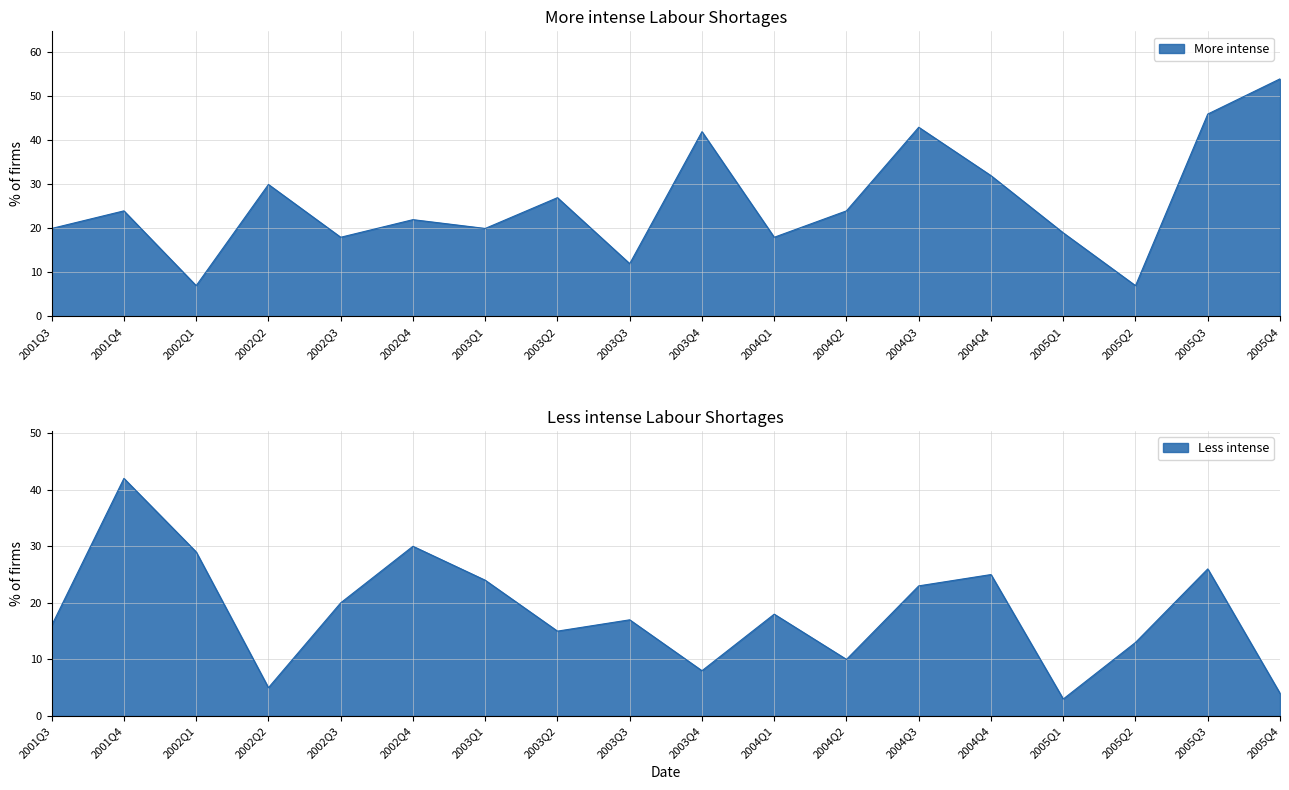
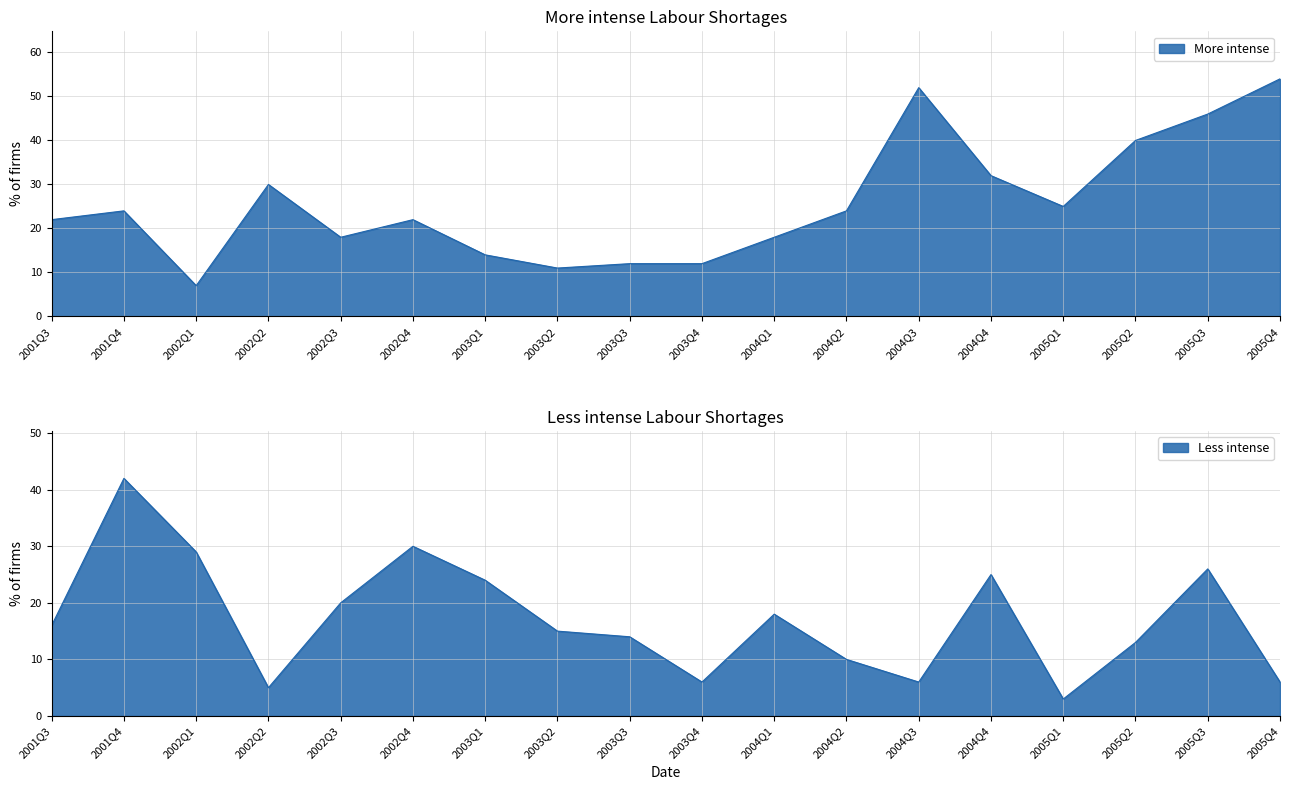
  {
    "More intense Labour Shortages": {
-     "2001Q3": 20,
+     "2001Q3": 22,
      "2001Q4": 24,
      "2002Q1": 7,
      "2002Q2": 30,
      "2002Q3": 18,
      "2002Q4": 22,
-     "2003Q1": 20,
-     "2003Q2": 27,
+     "2003Q1": 14,
+     "2003Q2": 11,
      "2003Q3": 12,
-     "2003Q4": 42,
+     "2003Q4": 12,
      "2004Q1": 18,
      "2004Q2": 24,
-     "2004Q3": 43,
+     "2004Q3": 52,
      "2004Q4": 32,
-     "2005Q1": 19,
-     "2005Q2": 7,
+     "2005Q1": 25,
+     "2005Q2": 40,
      "2005Q3": 46,
      "2005Q4": 54
    },
    "Less intense Labour Shortages": {
      "2001Q3": 16,
      "2001Q4": 42,
      "2002Q1": 29,
      "2002Q2": 5,
      "2002Q3": 20,
      "2002Q4": 30,
      "2003Q1": 24,
      "2003Q2": 15,
-     "2003Q3": 17,
-     "2003Q4": 8,
+     "2003Q3": 14,
+     "2003Q4": 6,
      "2004Q1": 18,
      "2004Q2": 10,
-     "2004Q3": 23,
+     "2004Q3": 6,
      "2004Q4": 25,
      "2005Q1": 3,
      "2005Q2": 13,
      "2005Q3": 26,
-     "2005Q4": 4
+     "2005Q4": 6
    }
  }
